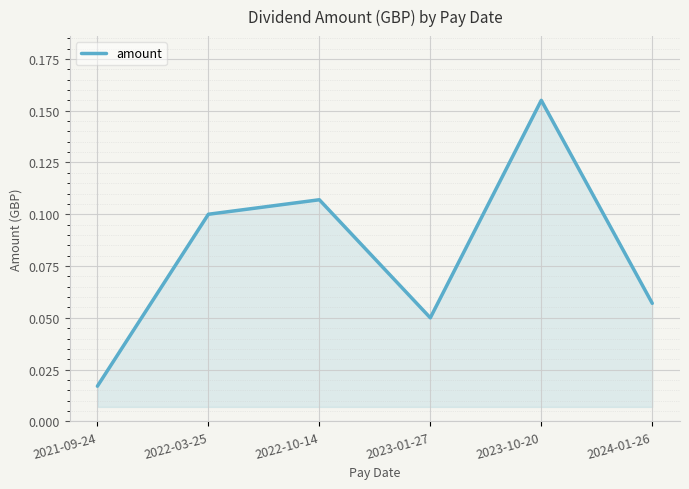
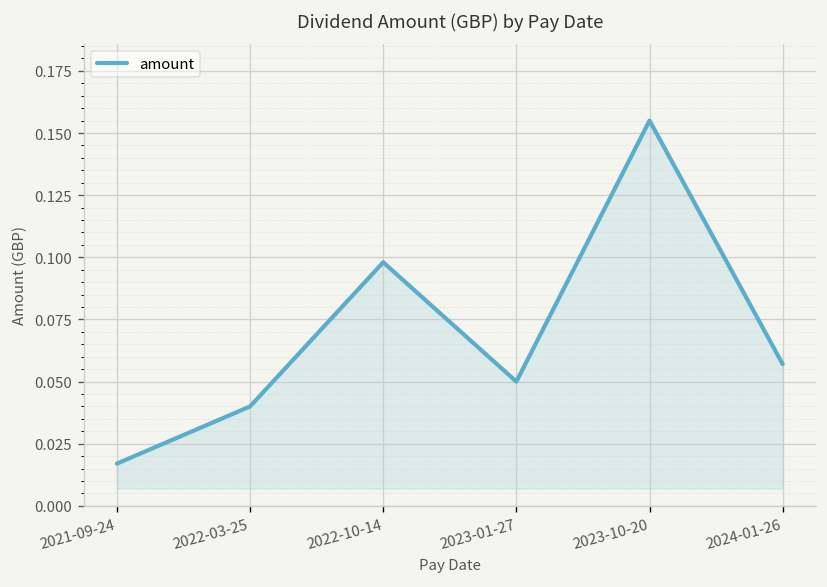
  {
    "2021-09-24": 0.017,
-   "2022-03-25": 0.10,
-   "2022-10-14": 0.107,
+   "2022-03-25": 0.04,
+   "2022-10-14": 0.098,
    "2023-01-27": 0.050,
    "2023-10-20": 0.155,
    "2024-01-26": 0.057
  }
